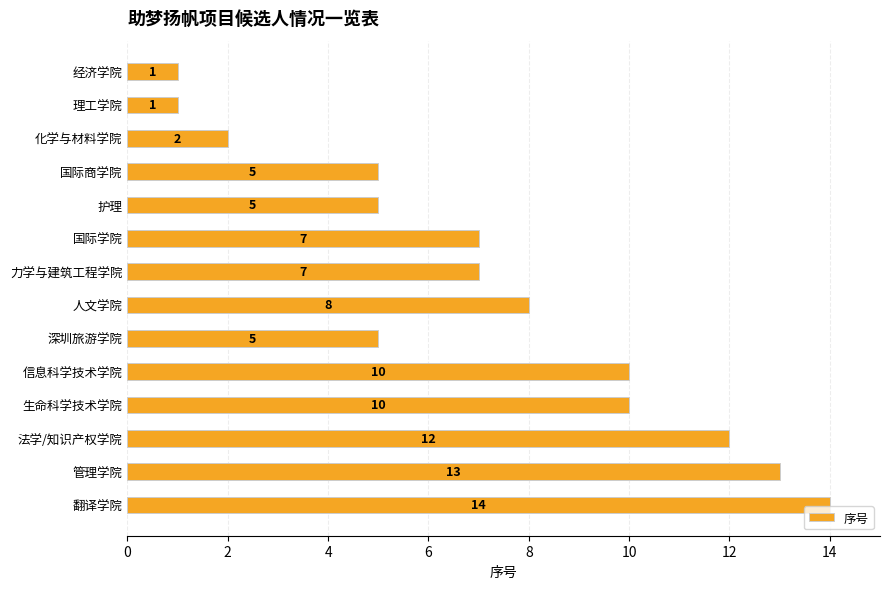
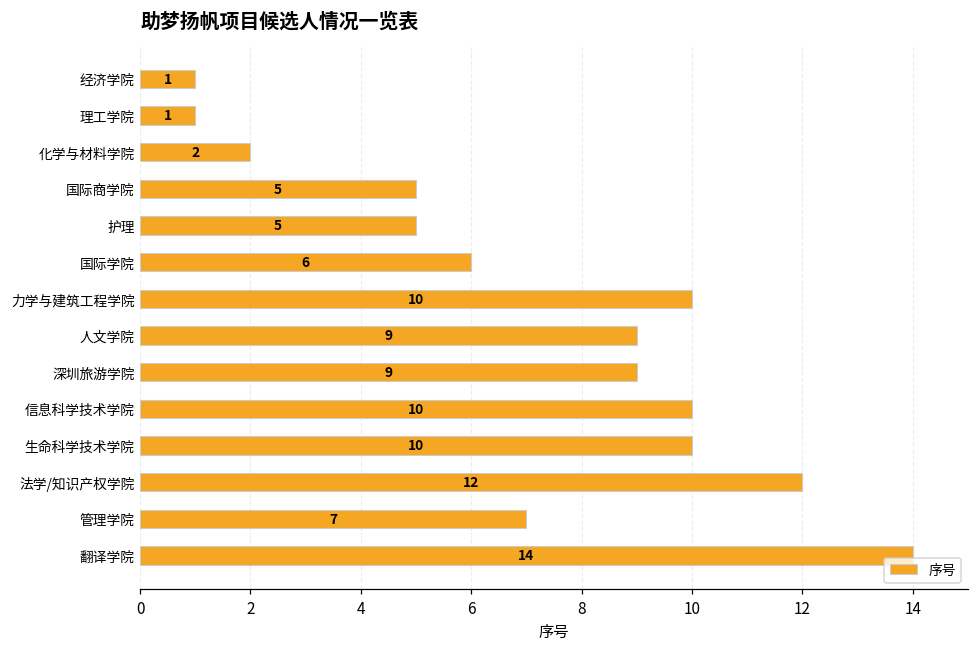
  {
    "经济学院": 1,
    "理工学院": 1,
    "化学与材料学院": 2,
    "国际商学院": 5,
    "护理": 5,
-   "国际学院": 7,
-   "力学与建筑工程学院": 7,
-   "人文学院": 8,
-   "深圳旅游学院": 5,
+   "国际学院": 6,
+   "力学与建筑工程学院": 10,
+   "人文学院": 9,
+   "深圳旅游学院": 9,
    "信息科学技术学院": 10,
    "生命科学技术学院": 10,
    "法学/知识产权学院": 12,
-   "管理学院": 13,
+   "管理学院": 7,
    "翻译学院": 14
  }
